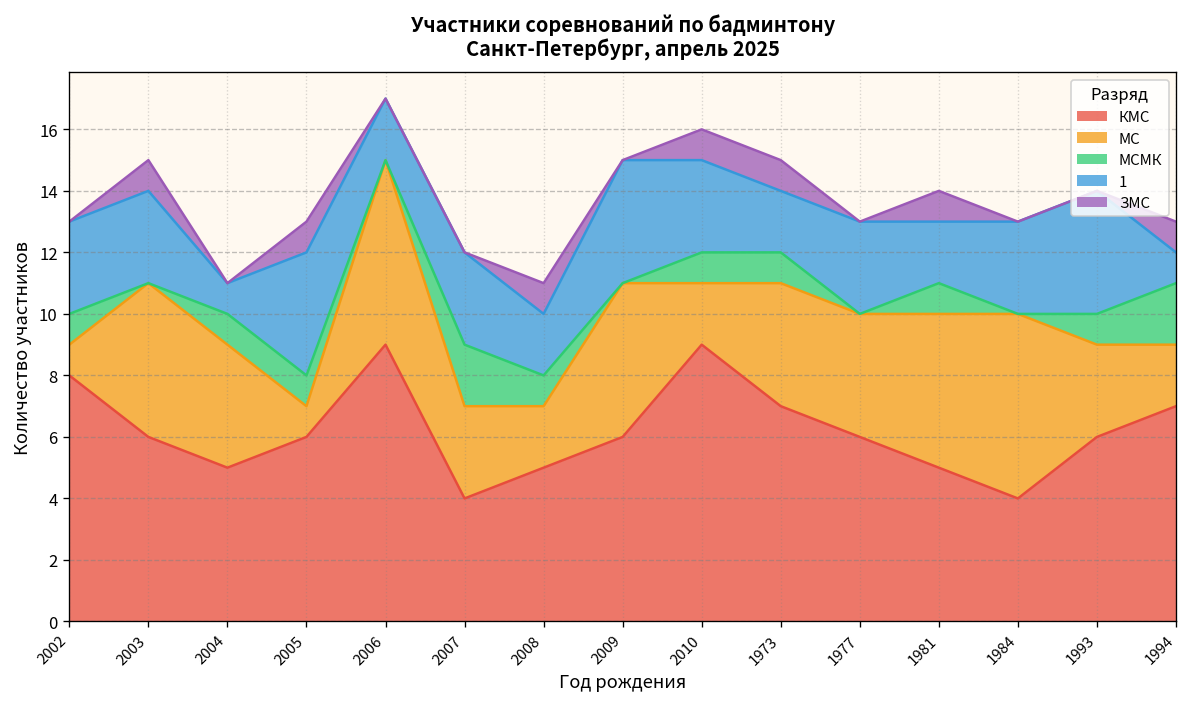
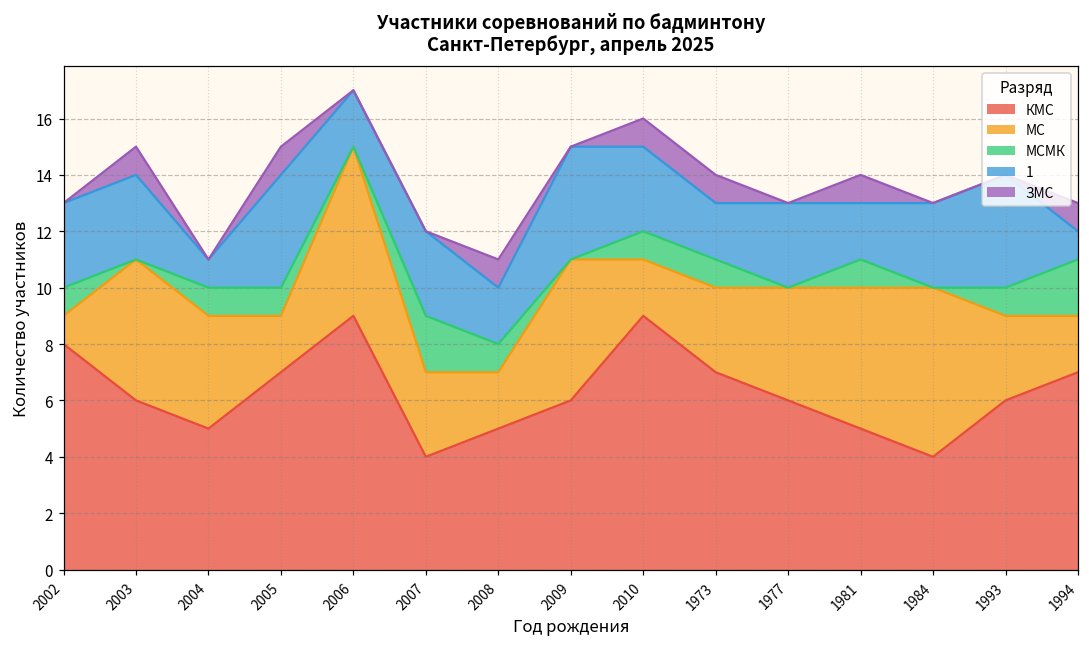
  {
    "КМС": {
      "2002": 8,
      "2003": 6,
      "2004": 5,
-     "2005": 6,
+     "2005": 7,
      "2006": 9,
      "2007": 4,
      "2008": 5,
      "2009": 6,
      "2010": 9,
      "1973": 7,
      "1977": 6,
      "1981": 5,
      "1984": 4,
      "1993": 6,
      "1994": 7
    },
    "МС": {
      "2002": 1,
      "2004": 4,
-     "2005": 1,
+     "2005": 2,
      "2007": 3,
      "2008": 2,
      "2010": 2,
-     "1973": 4,
+     "1973": 3,
      "1981": 5,
      "1993": 3,
      "1994": 2
    },
    "МСМК": {
      "2002": 1,
      "2004": 1,
      "2005": 1,
      "2007": 2,
      "2008": 1,
      "2010": 1,
      "1973": 1,
      "1981": 1,
      "1993": 1,
      "1994": 2
    },
    "1": {
      "2003": 3,
      "2005": 4,
      "2008": 2,
      "2010": 3,
      "1973": 2,
      "1981": 2,
      "1994": 1
    },
    "ЗМС": {
      "2003": 1,
      "2005": 1,
      "2008": 1,
      "2010": 1,
      "1973": 1,
      "1981": 1,
      "1994": 1
    }
  }
